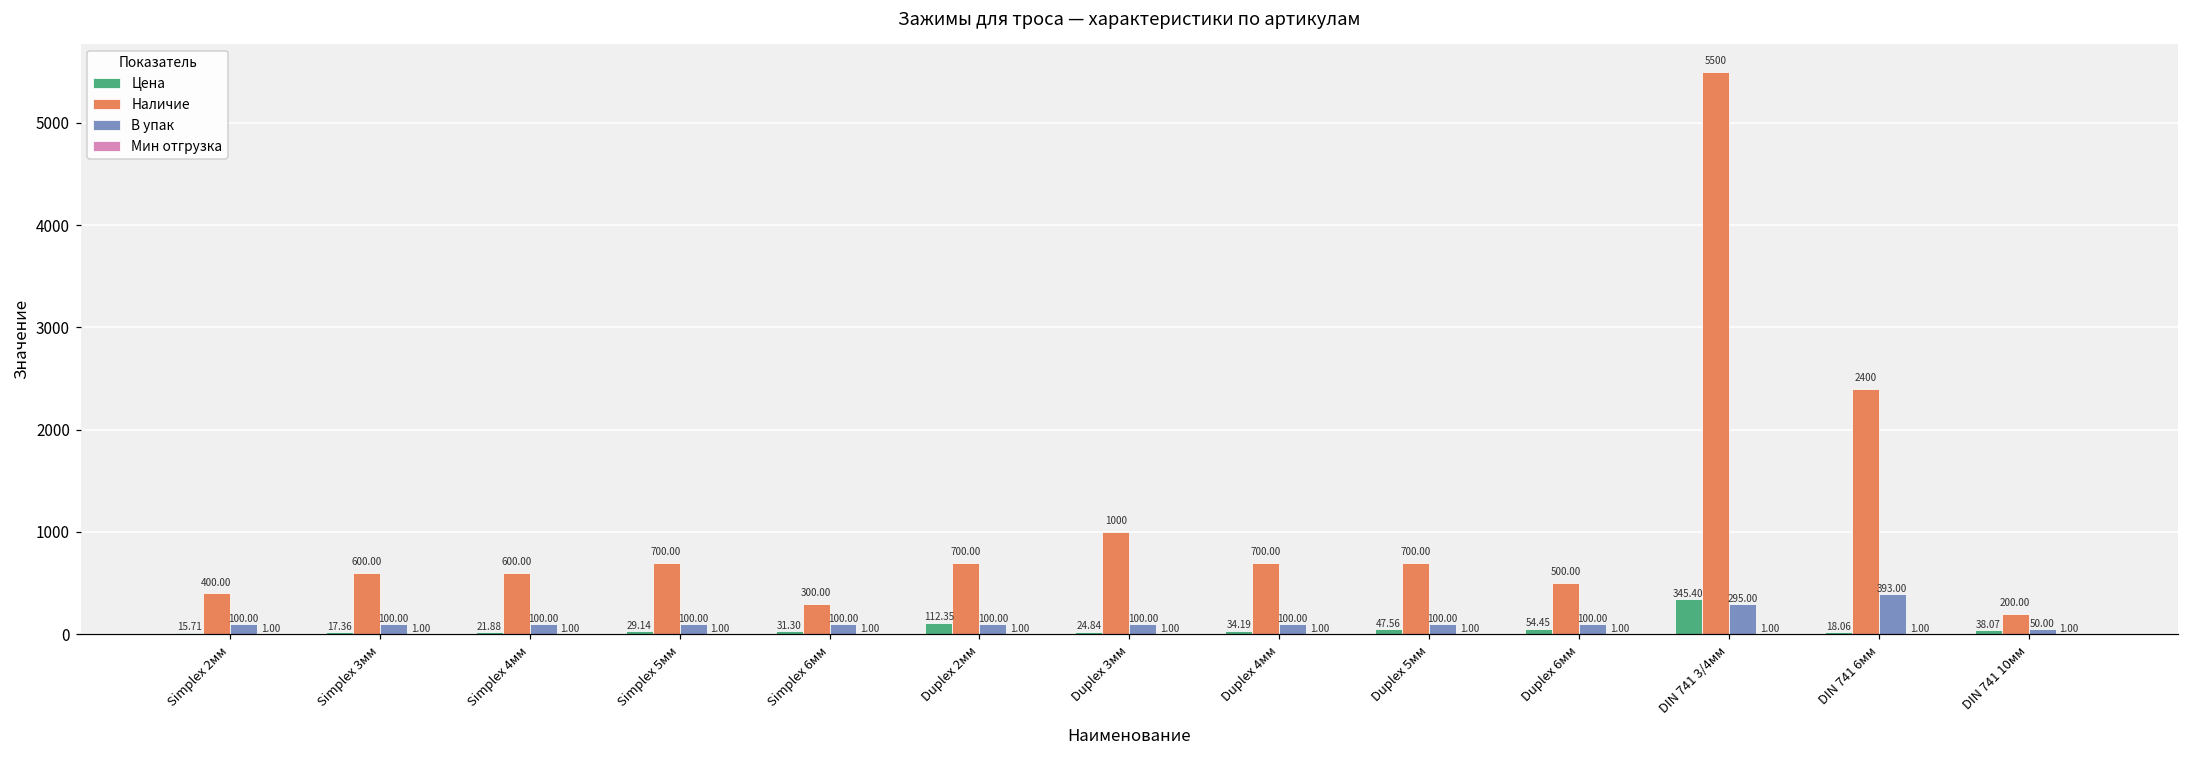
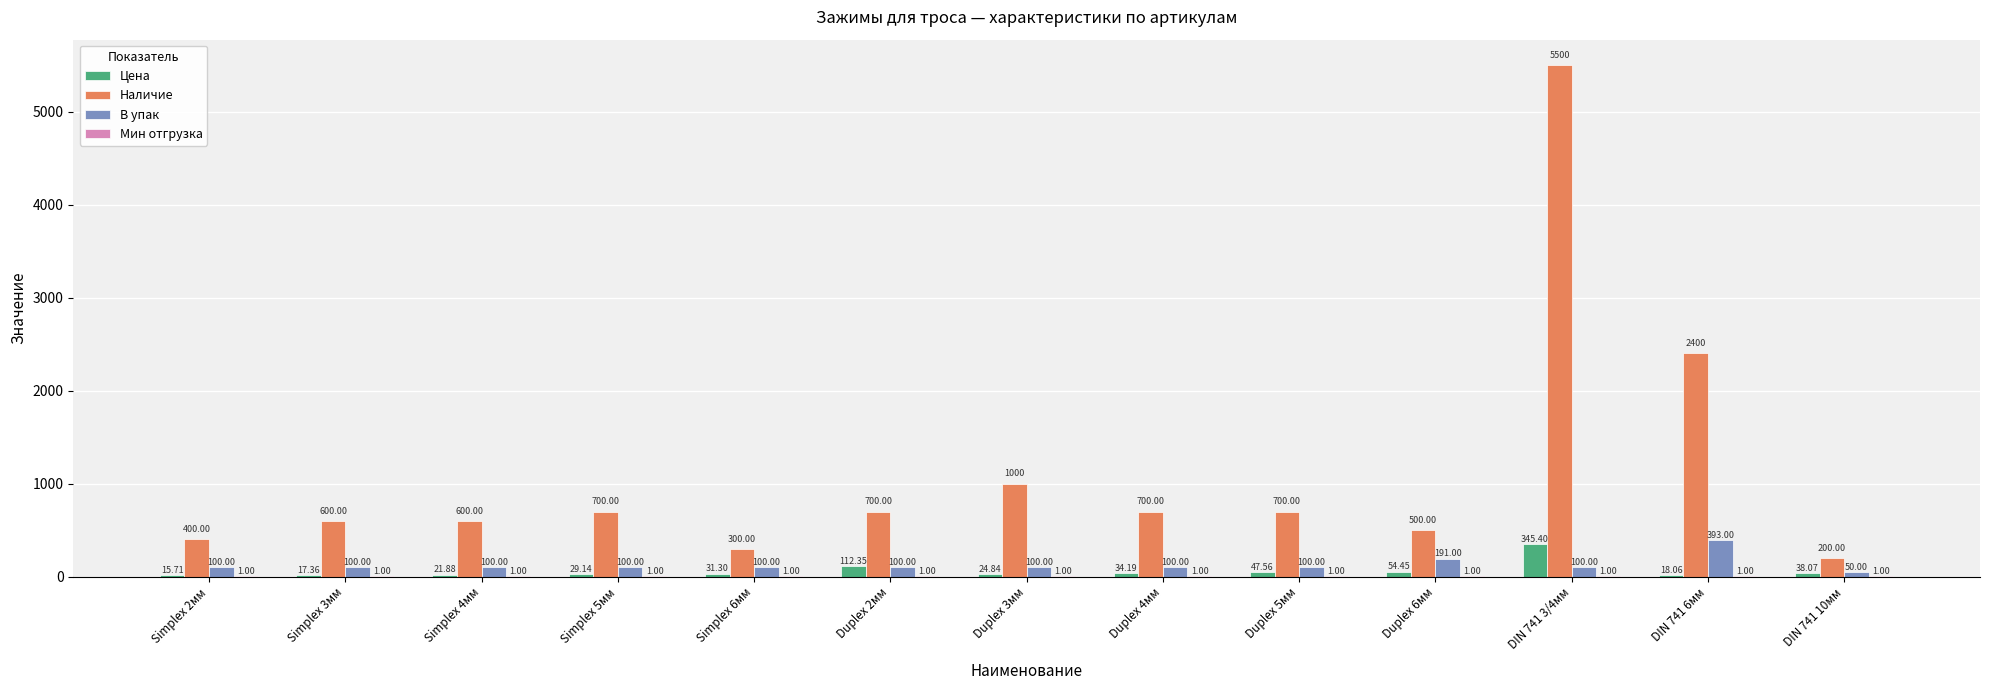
  {
    "Цена": {
      "Simplex 2мм": 15.71,
      "Simplex 3мм": 17.36,
      "Simplex 4мм": 21.88,
      "Simplex 5мм": 29.14,
      "Simplex 6мм": 31.30,
      "Duplex 2мм": 112.35,
      "Duplex 3мм": 24.84,
      "Duplex 4мм": 34.19,
      "Duplex 5мм": 47.56,
      "Duplex 6мм": 54.45,
      "DIN 741 3/4мм": 345.40,
      "DIN 741 6мм": 18.06,
      "DIN 741 10мм": 38.07
    },
    "Наличие": {
      "Simplex 2мм": 400.00,
      "Simplex 3мм": 600.00,
      "Simplex 4мм": 600.00,
      "Simplex 5мм": 700.00,
      "Simplex 6мм": 300.00,
      "Duplex 2мм": 700.00,
      "Duplex 3мм": 1000,
      "Duplex 4мм": 700.00,
      "Duplex 5мм": 700.00,
      "Duplex 6мм": 500.00,
      "DIN 741 3/4мм": 5500,
      "DIN 741 6мм": 2400,
      "DIN 741 10мм": 200.00
    },
    "В упак": {
      "Simplex 2мм": 100.00,
      "Simplex 3мм": 100.00,
      "Simplex 4мм": 100.00,
      "Simplex 5мм": 100.00,
      "Simplex 6мм": 100.00,
      "Duplex 2мм": 100.00,
      "Duplex 3мм": 100.00,
      "Duplex 4мм": 100.00,
      "Duplex 5мм": 100.00,
-     "Duplex 6мм": 100.00,
-     "DIN 741 3/4мм": 295.00,
+     "Duplex 6мм": 191.00,
+     "DIN 741 3/4мм": 100.00,
      "DIN 741 6мм": 393.00,
      "DIN 741 10мм": 50.00
    },
    "Мин отгрузка": {
      "Simplex 2мм": 1.00,
      "Simplex 3мм": 1.00,
      "Simplex 4мм": 1.00,
      "Simplex 5мм": 1.00,
      "Simplex 6мм": 1.00,
      "Duplex 2мм": 1.00,
      "Duplex 3мм": 1.00,
      "Duplex 4мм": 1.00,
      "Duplex 5мм": 1.00,
      "Duplex 6мм": 1.00,
      "DIN 741 3/4мм": 1.00,
      "DIN 741 6мм": 1.00,
      "DIN 741 10мм": 1.00
    }
  }
